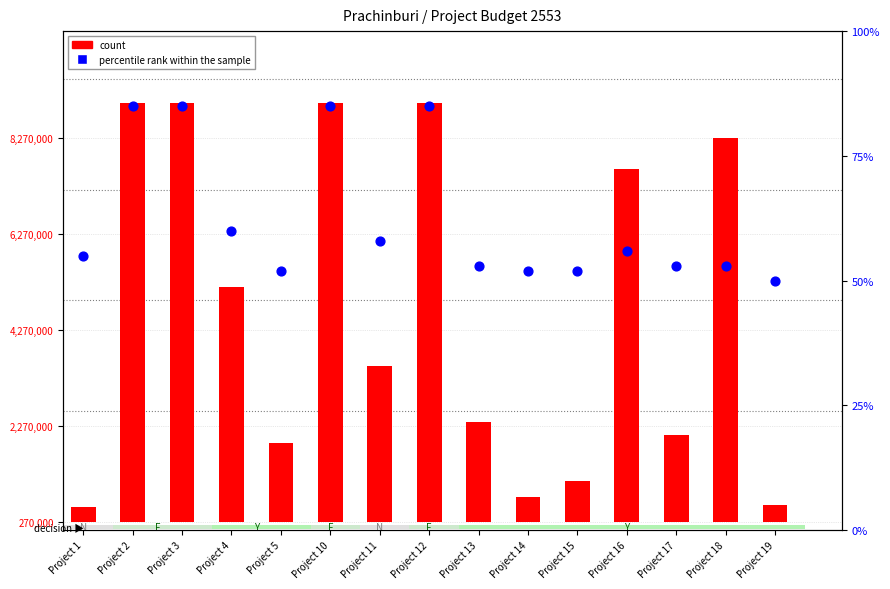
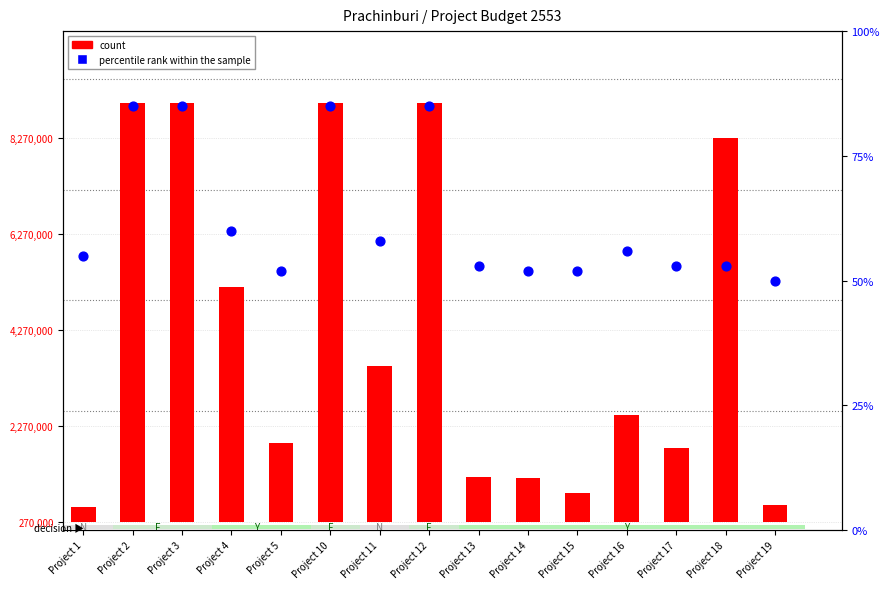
  {
    "count": {
      "Project 1": "600,000",
      "Project 2": "9,000,000",
      "Project 3": "9,000,000",
      "Project 4": "5,200,000",
      "Project 5": "1,900,000",
      "Project 10": "9,000,000",
      "Project 11": "3,500,000",
      "Project 12": "9,000,000",
-     "Project 13": "2,300,000",
-     "Project 14": "800,000",
-     "Project 15": "1,100,000",
-     "Project 16": "7,600,000",
-     "Project 17": "2,100,000",
+     "Project 13": "1,200,000",
+     "Project 14": "1,200,000",
+     "Project 15": "900,000",
+     "Project 16": "2,500,000",
+     "Project 17": "1,800,000",
      "Project 18": "8,300,000",
      "Project 19": "600,000"
    }
  }
